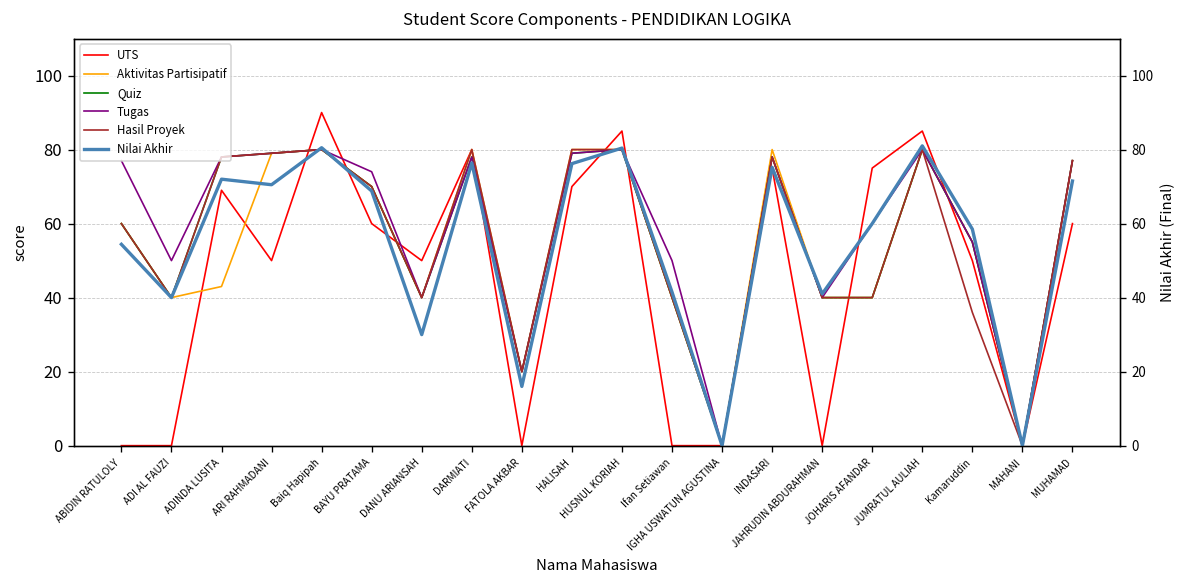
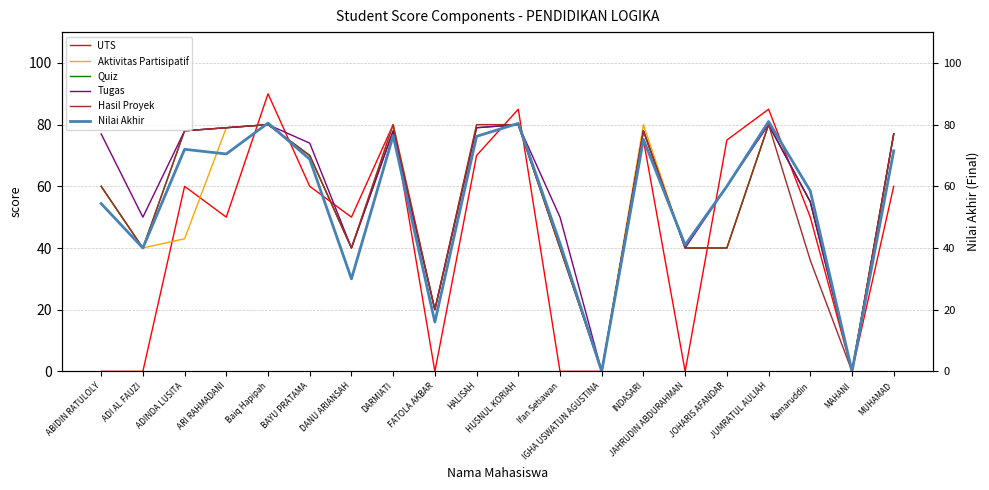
  {
    "UTS": {
      "ABIDIN RATULOLY": 0,
      "ADI AL FAUZI": 0,
-     "ADINDA LUSITA": 69,
+     "ADINDA LUSITA": 60,
      "ARI RAHMADANI": 50,
      "Baiq Hapipah": 90,
      "BAYU PRATAMA": 60,
      "DANU ARIANSAH": 50,
      "FATOLA AKBAR": 0,
      "HALISAH": 70,
      "HUSNUL KORIAH": 85,
      "Ifan Setiawan": 0,
      "INDASARI": 75,
      "JAHRUDIN ABDURAHMAN": 0,
      "JOHARIS AFANDAR": 75,
      "JUMRATUL AULIAH": 85,
      "Kamaruddin": 50,
      "MUHAMAD": 60
    },
    "Aktivitas Partisipatif": {
      "ADINDA LUSITA": 43,
      "INDASARI": 80
    },
    "Tugas": {
      "ABIDIN RATULOLY": 77,
      "ADI AL FAUZI": 50,
      "BAYU PRATAMA": 74,
      "Ifan Setiawan": 50,
      "JOHARIS AFANDAR": 60
    },
    "Hasil Proyek": {
      "Kamaruddin": 36
    },
    "Nilai Akhir": {
      "ABIDIN RATULOLY": 54,
      "ADI AL FAUZI": 40,
      "ADINDA LUSITA": 72,
      "ARI RAHMADANI": 71,
      "Baiq Hapipah": 81,
      "BAYU PRATAMA": 69,
      "DANU ARIANSAH": 30,
      "DARMIATI": 76,
      "FATOLA AKBAR": 16,
      "HALISAH": 76,
      "HUSNUL KORIAH": 80,
      "Ifan Setiawan": 42,
      "IGHA USWATUN AGUSTINA": 0,
      "INDASARI": 75,
      "JAHRUDIN ABDURAHMAN": 41,
      "JOHARIS AFANDAR": 60,
      "JUMRATUL AULIAH": 81,
      "Kamaruddin": 59,
      "MAHANI": 0,
      "MUHAMAD": 72
    }
  }
